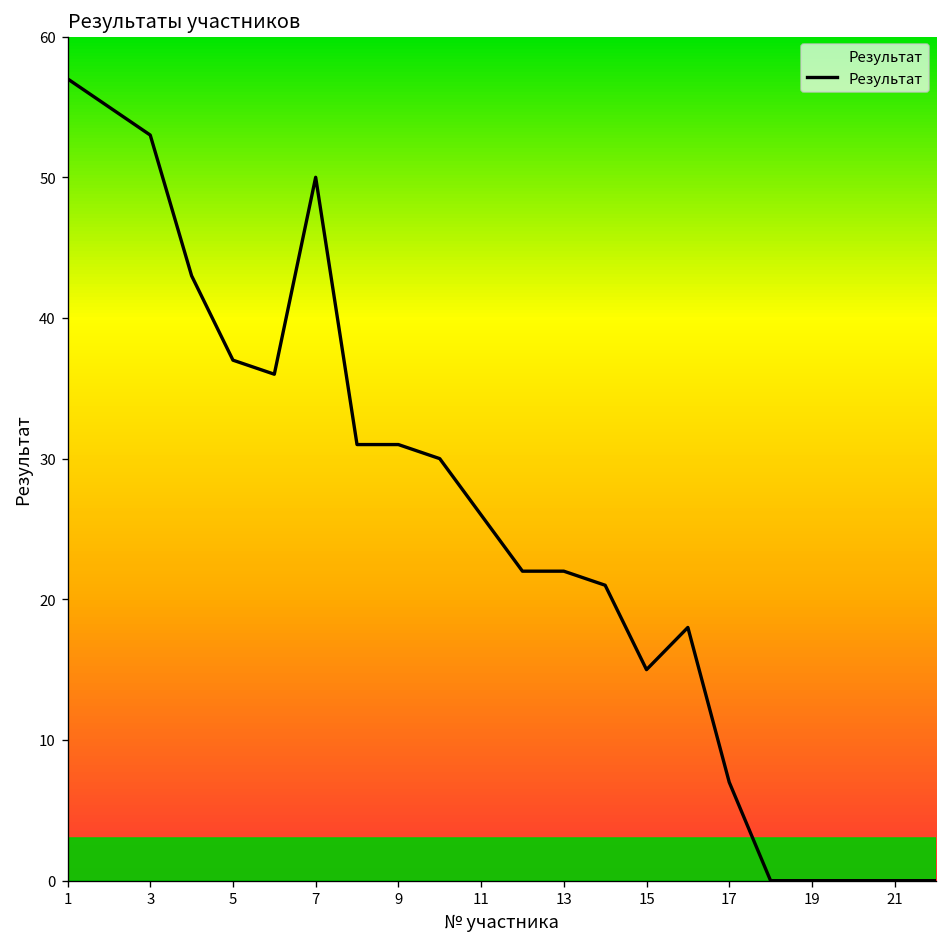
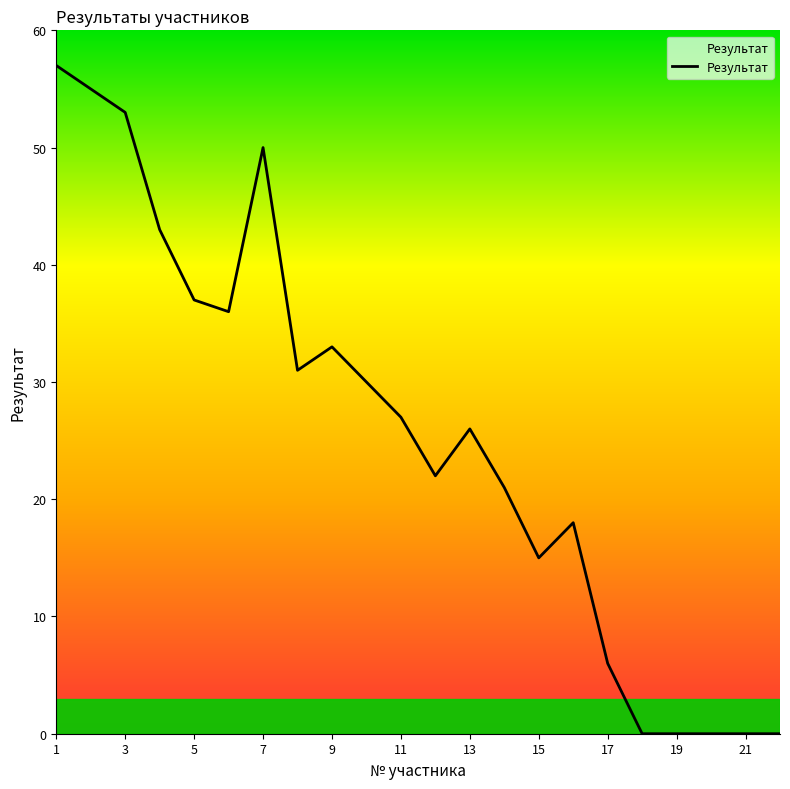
  {
    "1": 57,
    "3": 53,
    "5": 37,
    "7": 50,
-   "9": 31,
-   "11": 26,
-   "13": 22,
+   "9": 33,
+   "11": 27,
+   "13": 26,
    "15": 15,
-   "17": 7
+   "17": 6
  }
